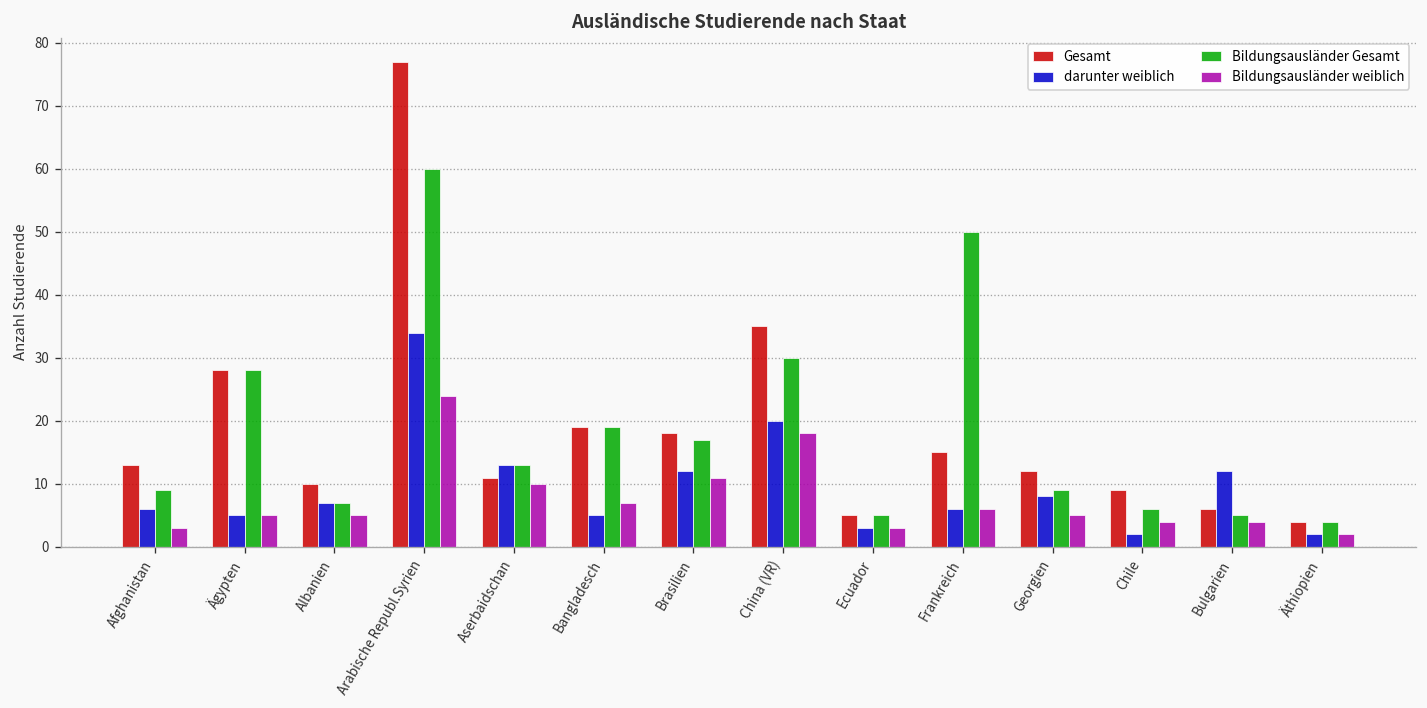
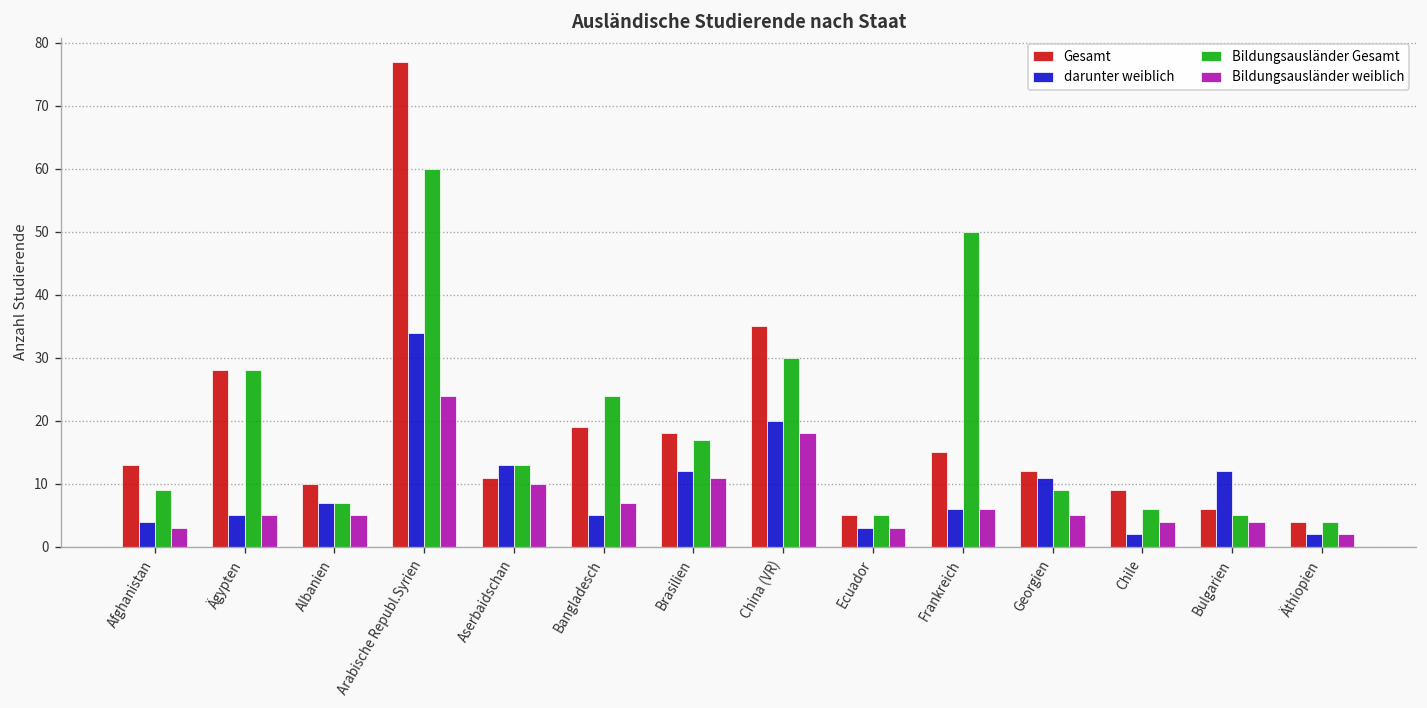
  {
    "Gesamt": {
      "Afghanistan": 13,
      "Ägypten": 28,
      "Albanien": 10,
      "Arabische Republ.Syrien": 77,
      "Aserbaidschan": 11,
      "Bangladesch": 19,
      "Brasilien": 18,
      "China (VR)": 35,
      "Ecuador": 5,
      "Frankreich": 15,
      "Georgien": 12,
      "Chile": 9,
      "Bulgarien": 6,
      "Äthiopien": 4
    },
    "darunter weiblich": {
-     "Afghanistan": 6,
+     "Afghanistan": 4,
      "Ägypten": 5,
      "Albanien": 7,
      "Arabische Republ.Syrien": 34,
      "Aserbaidschan": 13,
      "Bangladesch": 5,
      "Brasilien": 12,
      "China (VR)": 20,
      "Ecuador": 3,
      "Frankreich": 6,
-     "Georgien": 8,
+     "Georgien": 11,
      "Chile": 2,
      "Bulgarien": 12,
      "Äthiopien": 2
    },
    "Bildungsausländer Gesamt": {
      "Afghanistan": 9,
      "Ägypten": 28,
      "Albanien": 7,
      "Arabische Republ.Syrien": 60,
      "Aserbaidschan": 13,
-     "Bangladesch": 19,
+     "Bangladesch": 24,
      "Brasilien": 17,
      "China (VR)": 30,
      "Ecuador": 5,
      "Frankreich": 50,
      "Georgien": 9,
      "Chile": 6,
      "Bulgarien": 5,
      "Äthiopien": 4
    },
    "Bildungsausländer weiblich": {
      "Afghanistan": 3,
      "Ägypten": 5,
      "Albanien": 5,
      "Arabische Republ.Syrien": 24,
      "Aserbaidschan": 10,
      "Bangladesch": 7,
      "Brasilien": 11,
      "China (VR)": 18,
      "Ecuador": 3,
      "Frankreich": 6,
      "Georgien": 5,
      "Chile": 4,
      "Bulgarien": 4,
      "Äthiopien": 2
    }
  }
